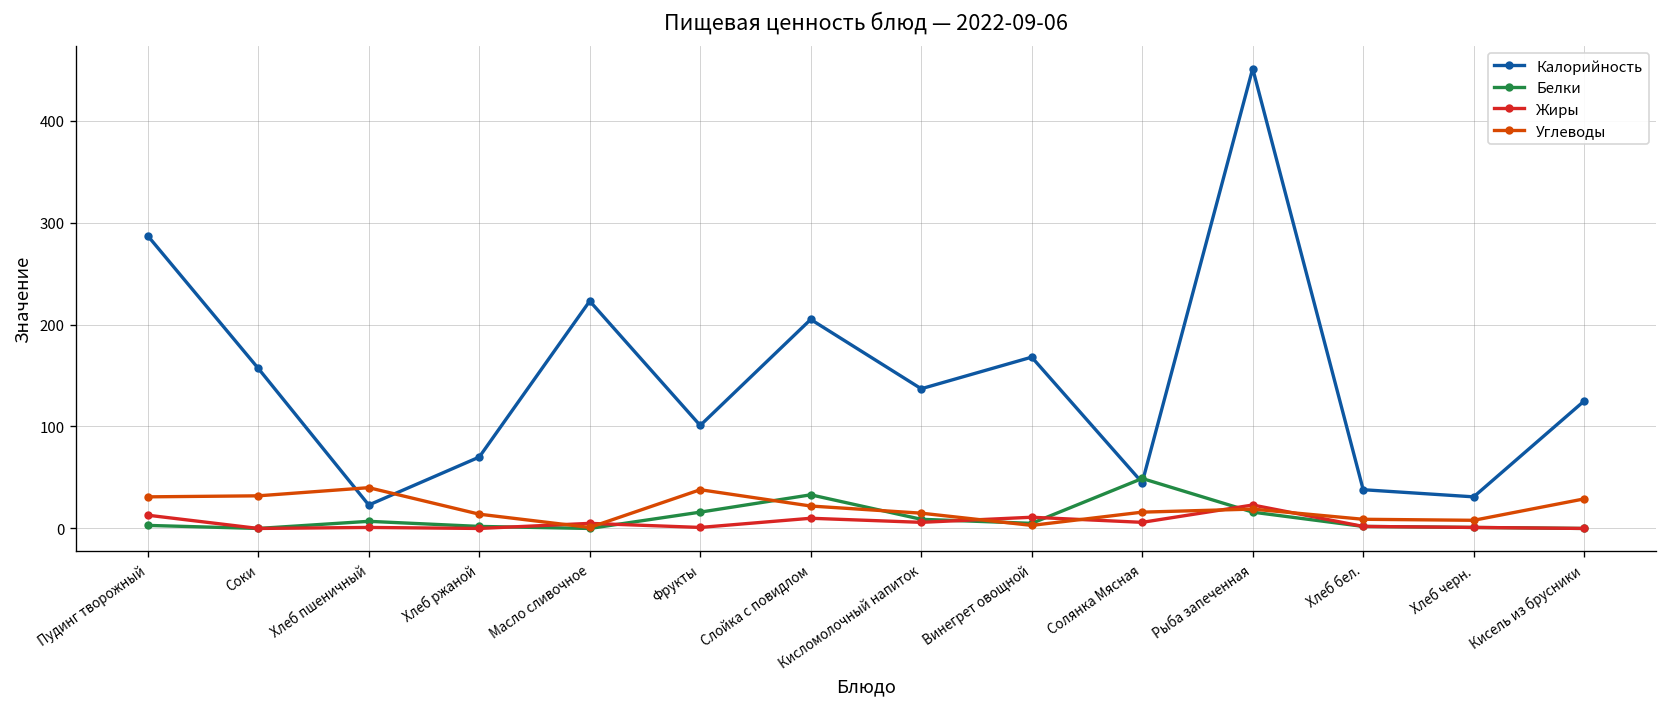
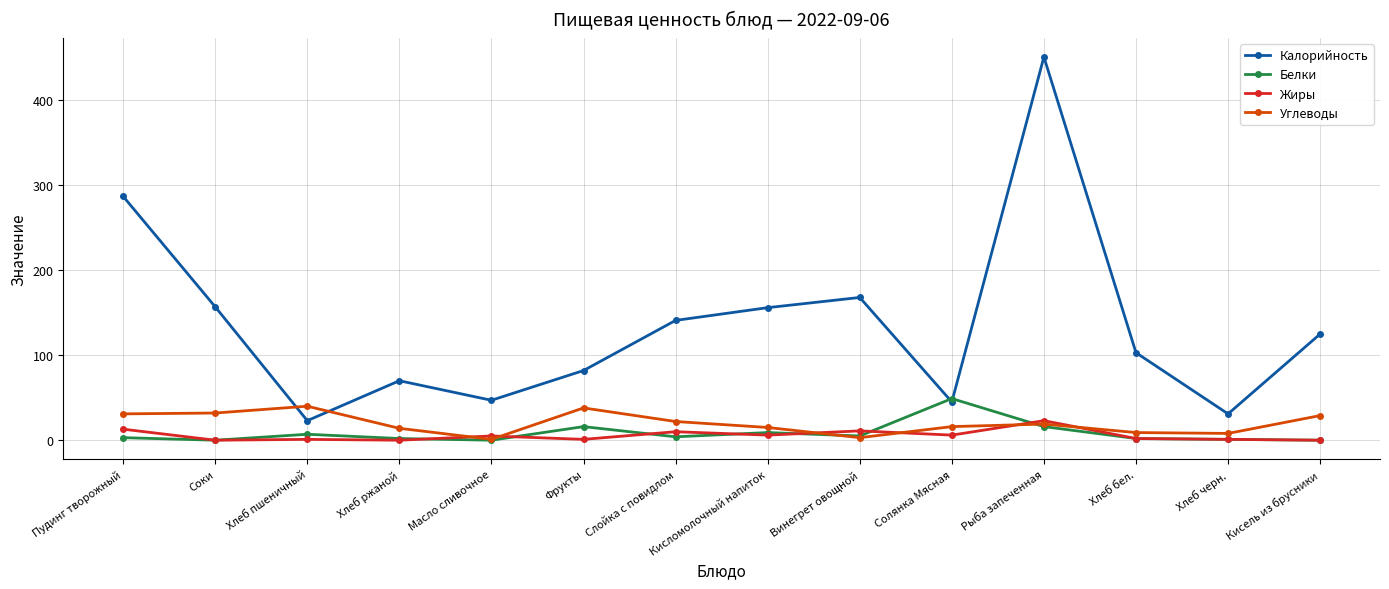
  {
    "Калорийность": {
      "Пудинг творожный": 290,
      "Соки": 160,
      "Хлеб пшеничный": 20,
      "Хлеб ржаной": 70,
-     "Масло сливочное": 220,
-     "Фрукты": 100,
-     "Слойка с повидлом": 210,
-     "Кисломолочный напиток": 140,
+     "Масло сливочное": 50,
+     "Фрукты": 80,
+     "Слойка с повидлом": 140,
+     "Кисломолочный напиток": 160,
      "Винегрет овощной": 170,
      "Солянка Мясная": 50,
      "Рыба запеченная": 450,
-     "Хлеб бел.": 40,
+     "Хлеб бел.": 100,
      "Хлеб черн.": 30,
      "Кисель из брусники": 130
    },
    "Белки": {
      "Пудинг творожный": 0,
      "Хлеб пшеничный": 10,
      "Фрукты": 20,
-     "Слойка с повидлом": 30,
+     "Слойка с повидлом": 0,
      "Солянка Мясная": 50
    }
  }
